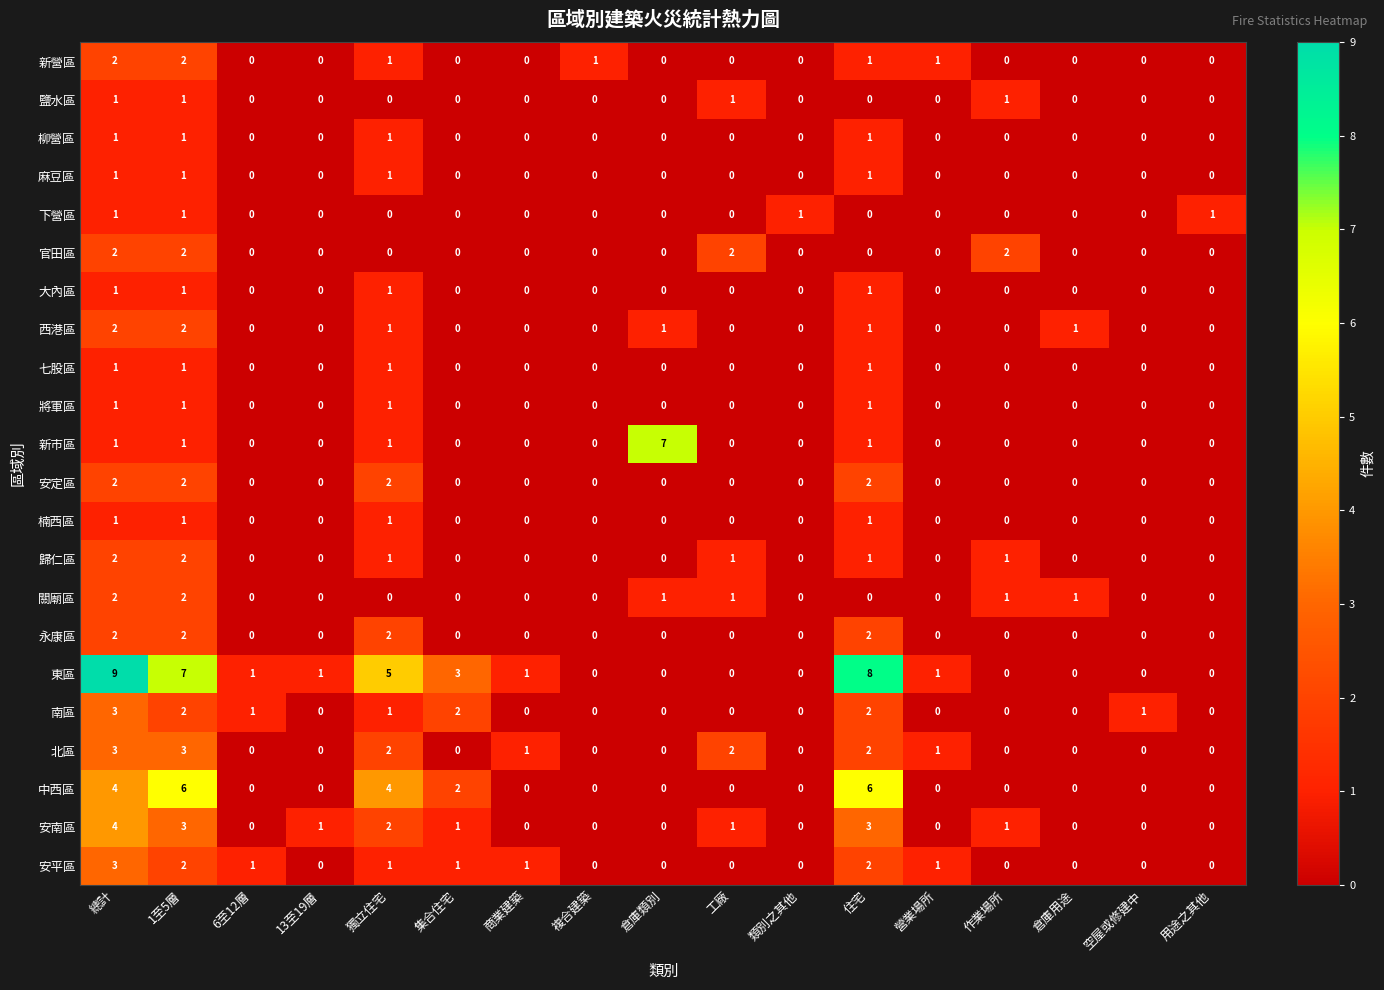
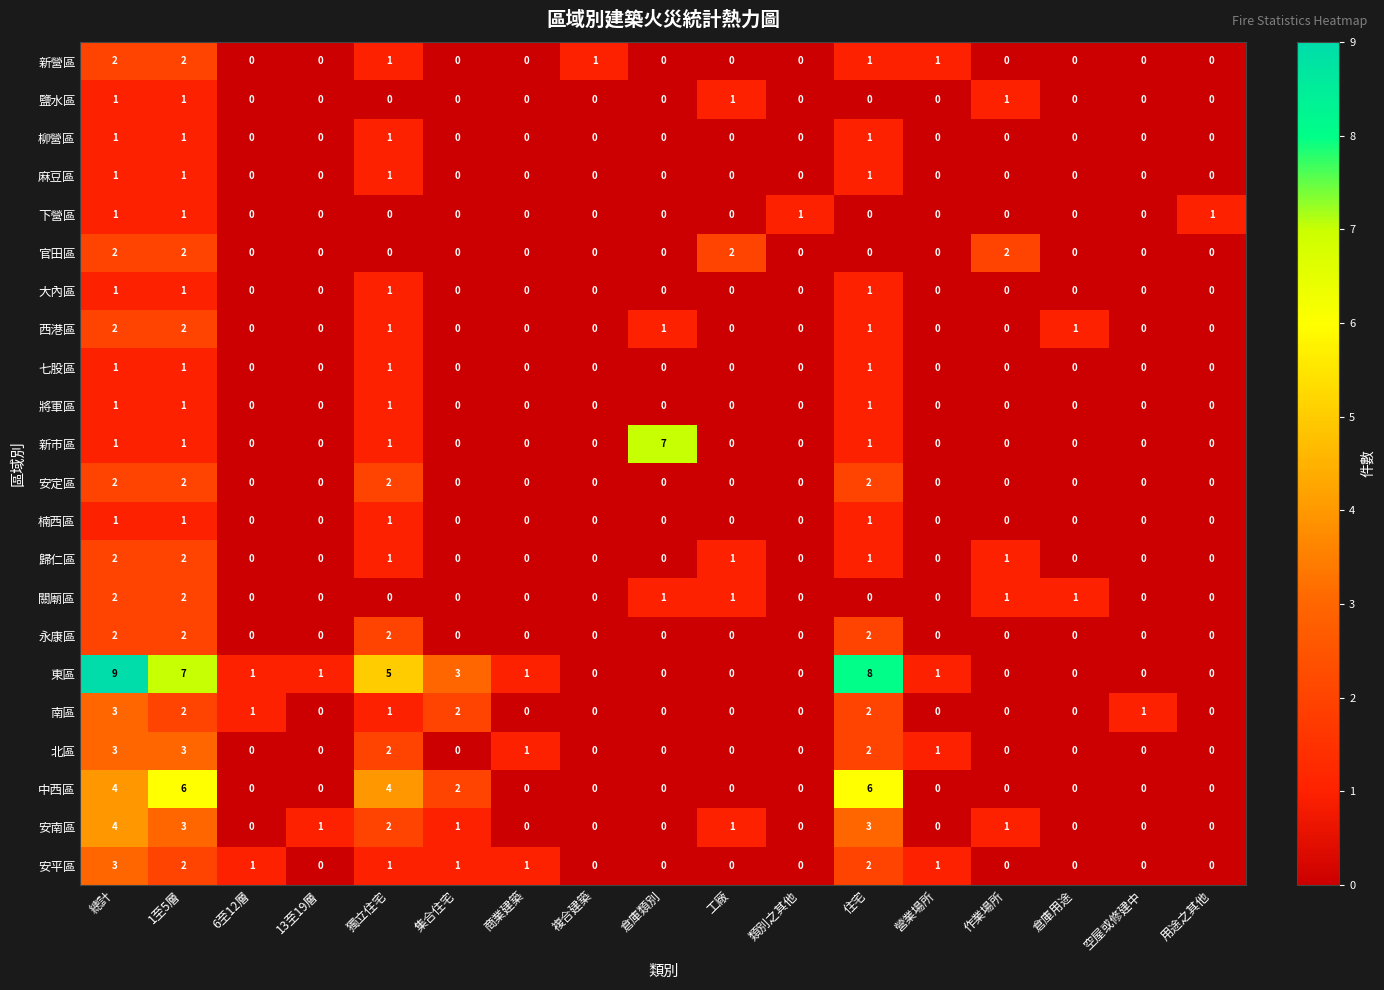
  {
    "北區": {
      "總計": 3,
      "1至5層": 3,
      "6至12層": 0,
      "13至19層": 0,
      "獨立住宅": 2,
      "集合住宅": 0,
      "商業建築": 1,
      "複合建築": 0,
      "倉庫類別": 0,
-     "工廠": 2,
+     "工廠": 0,
      "類別之其他": 0,
      "住宅": 2,
      "營業場所": 1,
      "作業場所": 0,
      "倉庫用途": 0,
      "空屋或修建中": 0,
      "用途之其他": 0
    }
  }
